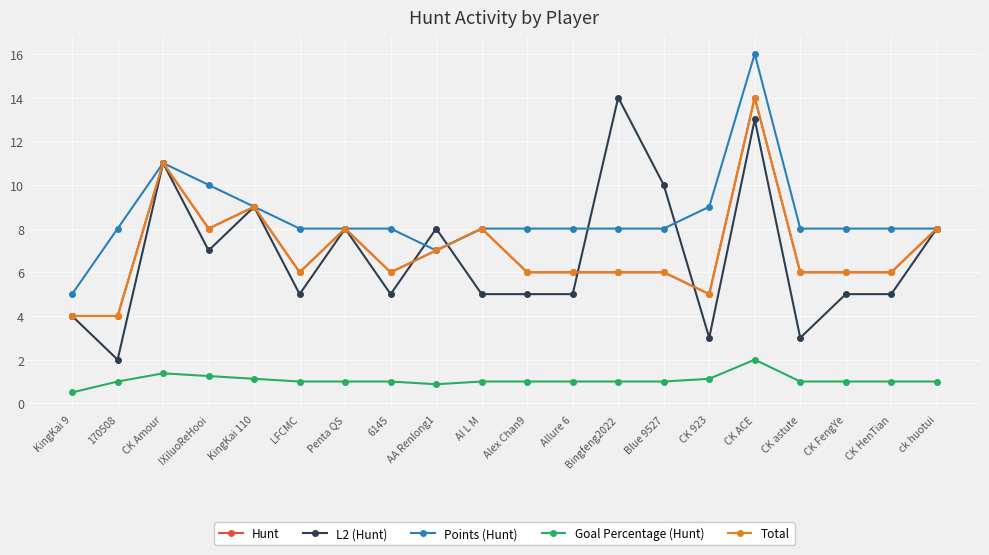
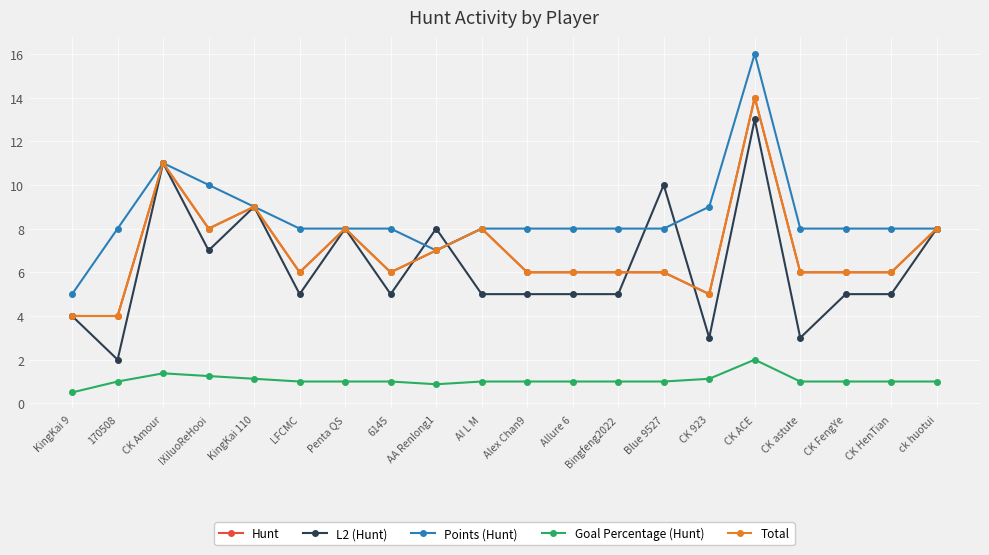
  {
    "Total": {
      "170508": 4,
      "IXiluoReHooi": 8,
      "LFCMC": 6,
      "6145": 6,
      "Alex Chan9": 6,
      "Allure 6": 6,
      "Bingfeng2022": 6,
      "Blue 9527": 6,
      "CK 923": 5,
      "CK ACE": 14,
      "CK astute": 6,
      "CK FengYe": 6,
      "CK HenTian": 6
    },
    "L2 (Hunt)": {
      "170508": 2,
      "IXiluoReHooi": 7,
      "LFCMC": 5,
      "6145": 5,
      "AA Renlong1": 8,
      "AI L M": 5,
      "Alex Chan9": 5,
      "Allure 6": 5,
-     "Bingfeng2022": 14,
+     "Bingfeng2022": 5,
      "Blue 9527": 10,
      "CK 923": 3,
      "CK ACE": 13,
      "CK astute": 3,
      "CK FengYe": 5,
      "CK HenTian": 5
    },
    "Points (Hunt)": {
      "KingKai 9": 5,
      "170508": 8,
      "IXiluoReHooi": 10,
      "LFCMC": 8,
      "6145": 8,
      "Alex Chan9": 8,
      "Allure 6": 8,
      "Bingfeng2022": 8,
      "Blue 9527": 8,
      "CK 923": 9,
      "CK ACE": 16,
      "CK astute": 8,
      "CK FengYe": 8,
      "CK HenTian": 8
    },
    "Goal Percentage (Hunt)": {
      "KingKai 9": 0.5,
      "170508": 1,
      "CK Amour": 1.4,
      "IXiluoReHooi": 1.3,
      "KingKai 110": 1.1,
      "LFCMC": 1,
      "Penta QS": 1,
      "6145": 1,
      "AA Renlong1": 0.9,
      "AI L M": 1,
      "Alex Chan9": 1,
      "Allure 6": 1,
      "Bingfeng2022": 1,
      "Blue 9527": 1,
      "CK 923": 1.1,
      "CK ACE": 2,
      "CK astute": 1,
      "CK FengYe": 1,
      "CK HenTian": 1,
      "ck huotui": 1
    }
  }
